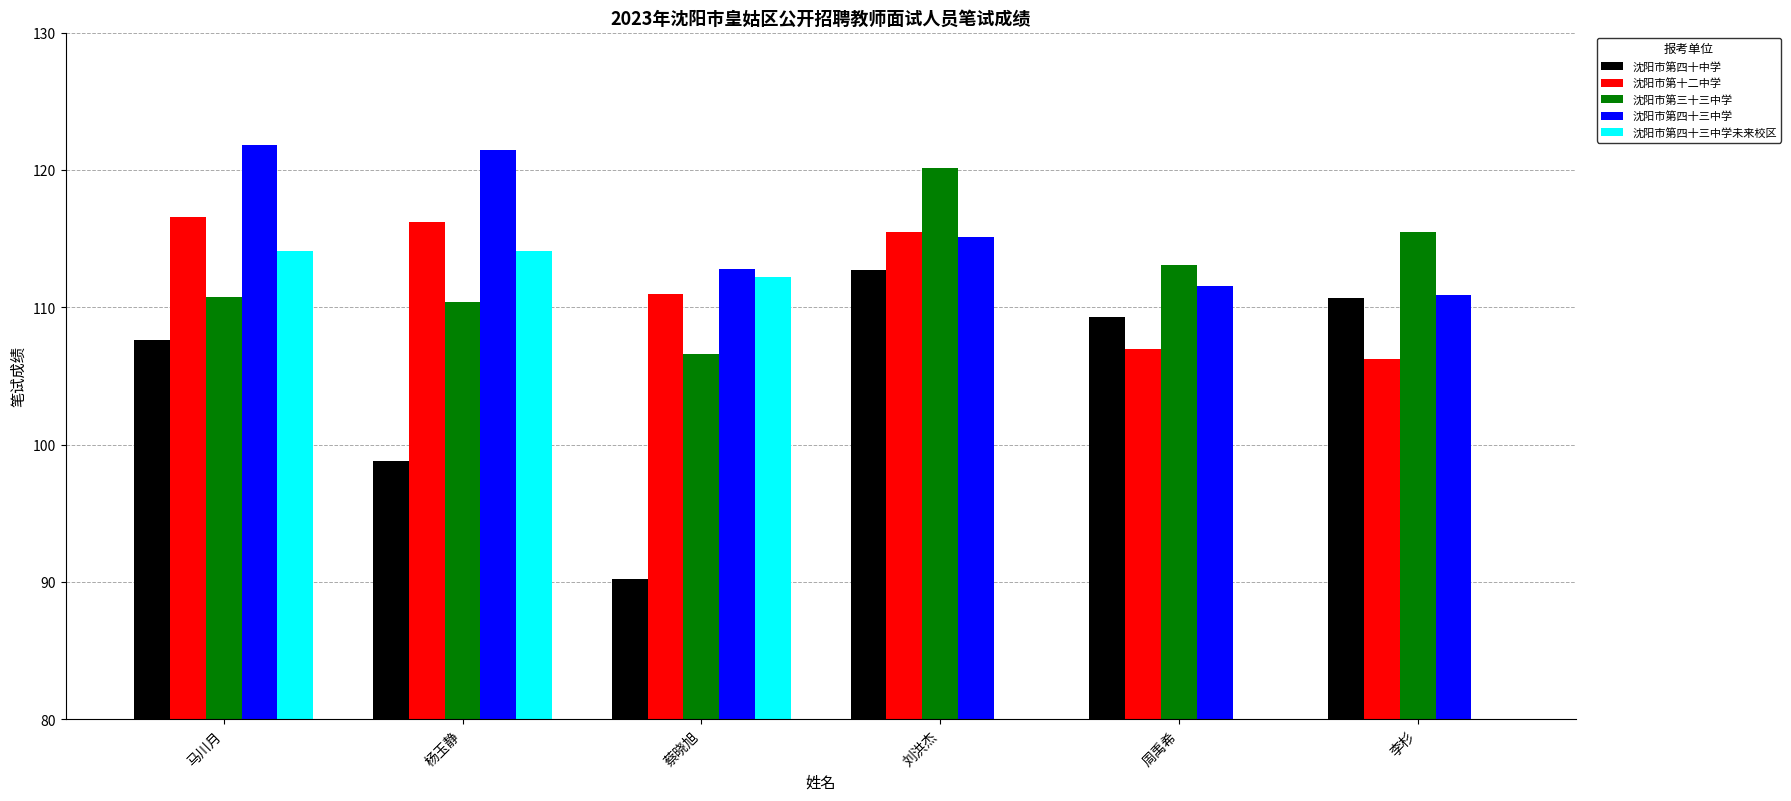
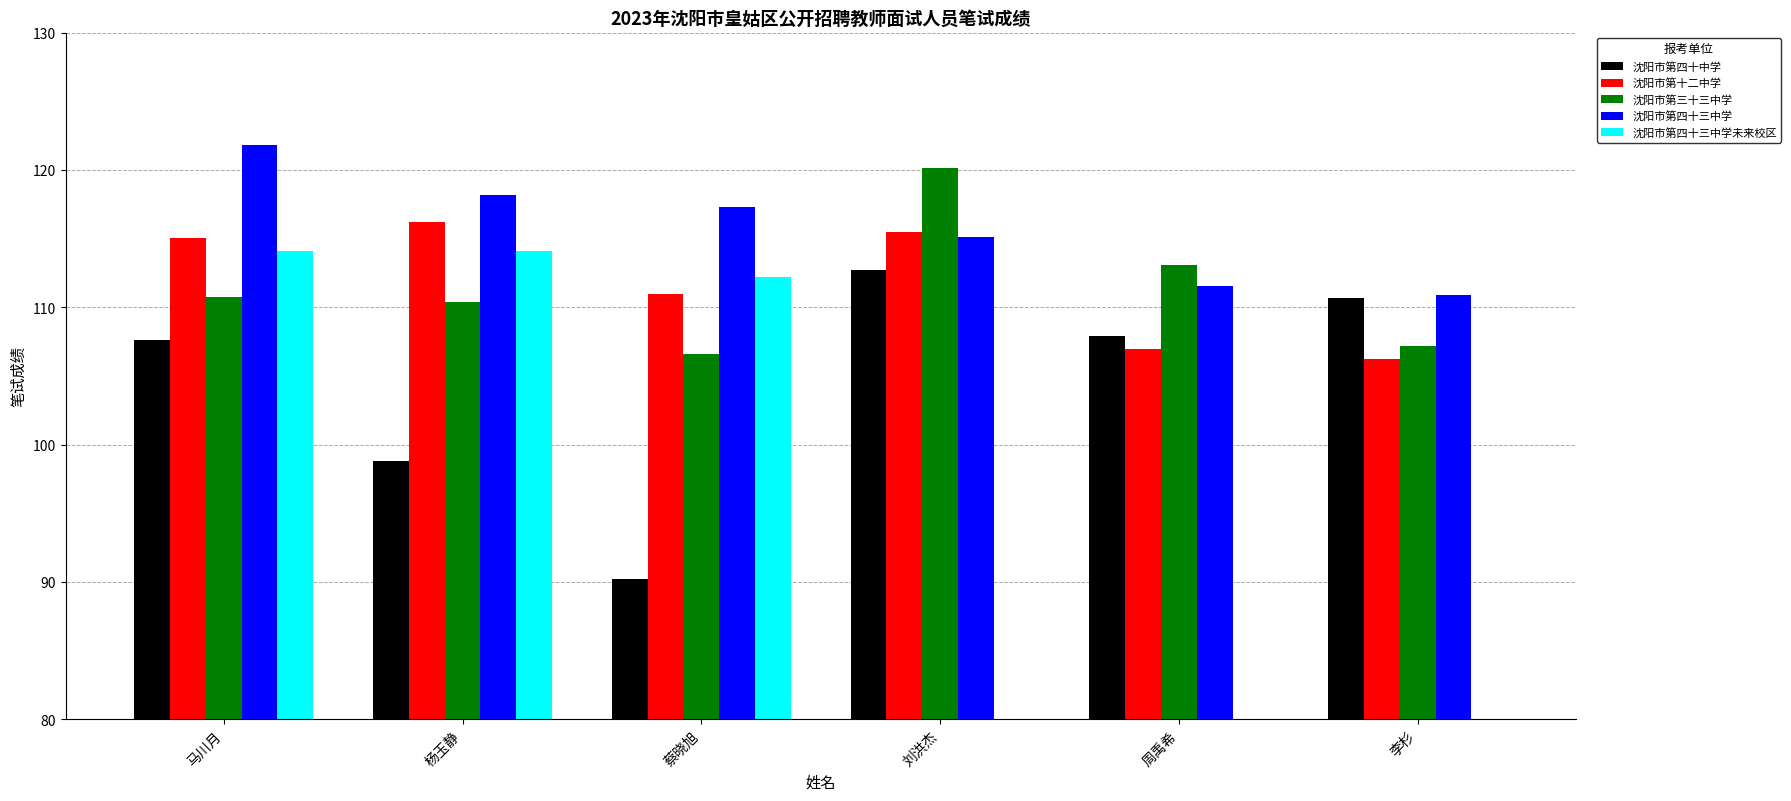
  {
    "沈阳市第四十中学": {
      "马川月": 107.6,
      "杨玉静": 98.8,
      "蔡晓旭": 90.2,
      "刘洪杰": 112.7,
-     "周禹希": 109.3,
+     "周禹希": 107.9,
      "李杉": 110.7
    },
    "沈阳市第十二中学": {
-     "马川月": 116.6,
+     "马川月": 115.1,
      "杨玉静": 116.2,
      "蔡晓旭": 111.0,
      "刘洪杰": 115.5,
      "周禹希": 107.0,
      "李杉": 106.3
    },
    "沈阳市第三十三中学": {
      "马川月": 110.7,
      "杨玉静": 110.4,
      "蔡晓旭": 106.6,
      "刘洪杰": 120.2,
      "周禹希": 113.1,
-     "李杉": 115.5
+     "李杉": 107.2
    },
    "沈阳市第四十三中学": {
      "马川月": 121.8,
-     "杨玉静": 121.5,
-     "蔡晓旭": 112.8,
+     "杨玉静": 118.2,
+     "蔡晓旭": 117.3,
      "刘洪杰": 115.1,
      "周禹希": 111.6,
      "李杉": 110.9
    },
    "沈阳市第四十三中学未来校区": {
      "马川月": 114.1,
      "杨玉静": 114.1,
      "蔡晓旭": 112.2
    }
  }
